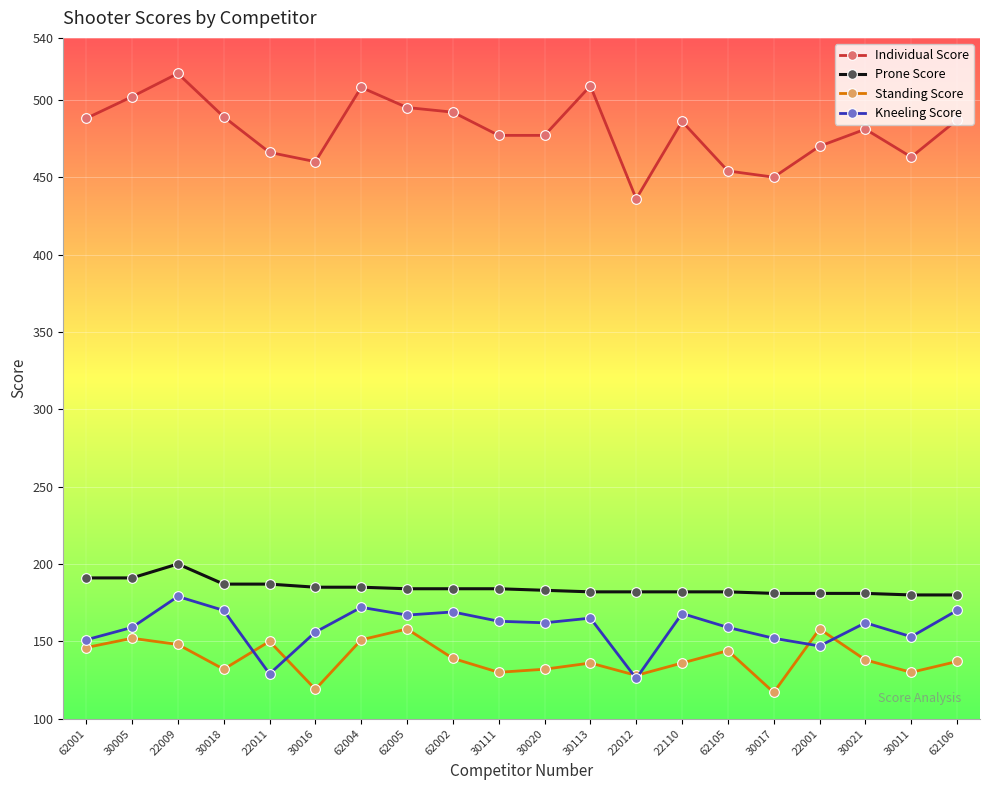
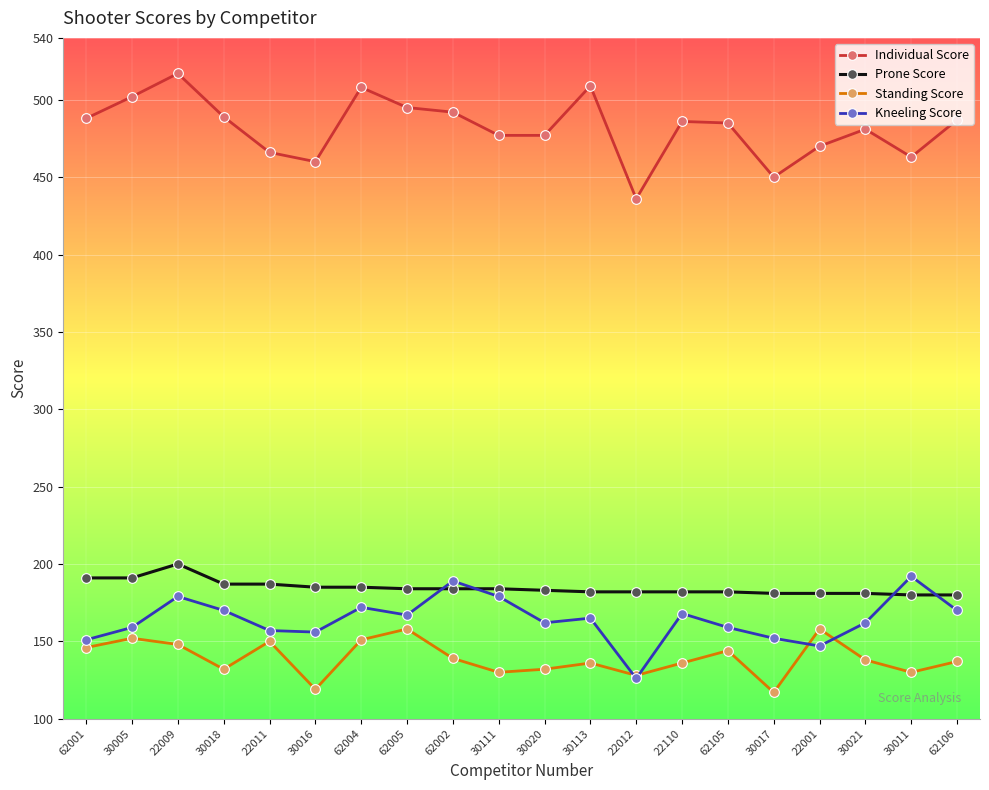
  {
    "Individual Score": {
      "62001": 488,
      "30005": 502,
      "22009": 517,
      "30018": 489,
      "22011": 466,
      "30016": 460,
      "62004": 508,
      "62005": 495,
      "62002": 492,
      "30111": 477,
      "30020": 477,
      "30113": 509,
      "22012": 436,
      "22110": 486,
-     "62105": 454,
+     "62105": 485,
      "30017": 450,
      "22001": 470,
      "30021": 481,
      "30011": 463
    },
    "Prone Score": {
      "62001": 191,
      "30005": 191,
      "22009": 200,
      "30018": 187,
      "22011": 187,
      "30016": 185,
      "62004": 185,
      "62005": 184,
      "62002": 184,
      "30111": 184,
      "30020": 183,
      "30113": 182,
      "22012": 182,
      "22110": 182,
      "62105": 182,
      "30017": 181,
      "22001": 181,
      "30021": 181,
      "30011": 180,
      "62106": 180
    },
    "Standing Score": {
      "62001": 146,
      "30005": 152,
      "22009": 148,
      "30018": 132,
      "22011": 150,
      "30016": 119,
      "62004": 151,
      "62005": 158,
      "62002": 139,
      "30111": 130,
      "30020": 132,
      "30113": 136,
      "22012": 128,
      "22110": 136,
      "62105": 144,
      "30017": 117,
      "22001": 158,
      "30021": 138,
      "30011": 130,
      "62106": 137
    },
    "Kneeling Score": {
      "62001": 151,
      "30005": 159,
      "22009": 179,
      "30018": 170,
-     "22011": 129,
+     "22011": 157,
      "30016": 156,
      "62004": 172,
      "62005": 167,
-     "62002": 169,
-     "30111": 163,
+     "62002": 189,
+     "30111": 179,
      "30020": 162,
      "30113": 165,
      "22012": 126,
      "22110": 168,
      "62105": 159,
      "30017": 152,
      "22001": 147,
      "30021": 162,
-     "30011": 153,
+     "30011": 192,
      "62106": 170
    }
  }
